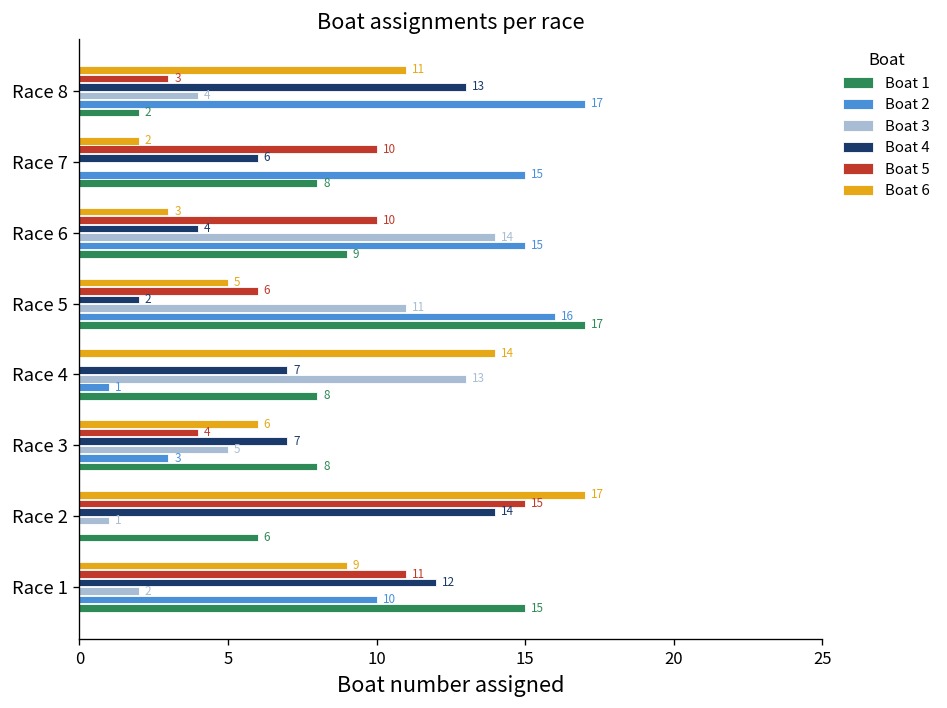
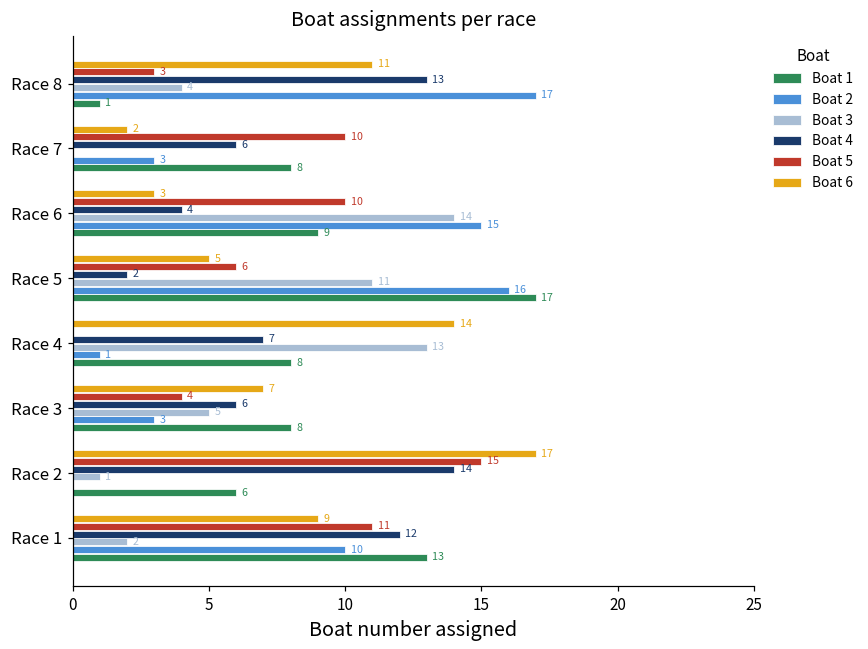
  {
    "Boat 1": {
-     "Race 8": 2,
+     "Race 8": 1,
      "Race 7": 8,
      "Race 6": 9,
      "Race 5": 17,
      "Race 4": 8,
      "Race 3": 8,
      "Race 2": 6,
-     "Race 1": 15
+     "Race 1": 13
    },
    "Boat 2": {
      "Race 8": 17,
-     "Race 7": 15,
+     "Race 7": 3,
      "Race 6": 15,
      "Race 5": 16,
      "Race 4": 1,
      "Race 3": 3,
      "Race 1": 10
    },
    "Boat 3": {
      "Race 8": 4,
      "Race 6": 14,
      "Race 5": 11,
      "Race 4": 13,
      "Race 3": 5,
      "Race 2": 1,
      "Race 1": 2
    },
    "Boat 4": {
      "Race 8": 13,
      "Race 7": 6,
      "Race 6": 4,
      "Race 5": 2,
      "Race 4": 7,
-     "Race 3": 7,
+     "Race 3": 6,
      "Race 2": 14,
      "Race 1": 12
    },
    "Boat 5": {
      "Race 8": 3,
      "Race 7": 10,
      "Race 6": 10,
      "Race 5": 6,
      "Race 3": 4,
      "Race 2": 15,
      "Race 1": 11
    },
    "Boat 6": {
      "Race 8": 11,
      "Race 7": 2,
      "Race 6": 3,
      "Race 5": 5,
      "Race 4": 14,
-     "Race 3": 6,
+     "Race 3": 7,
      "Race 2": 17,
      "Race 1": 9
    }
  }
